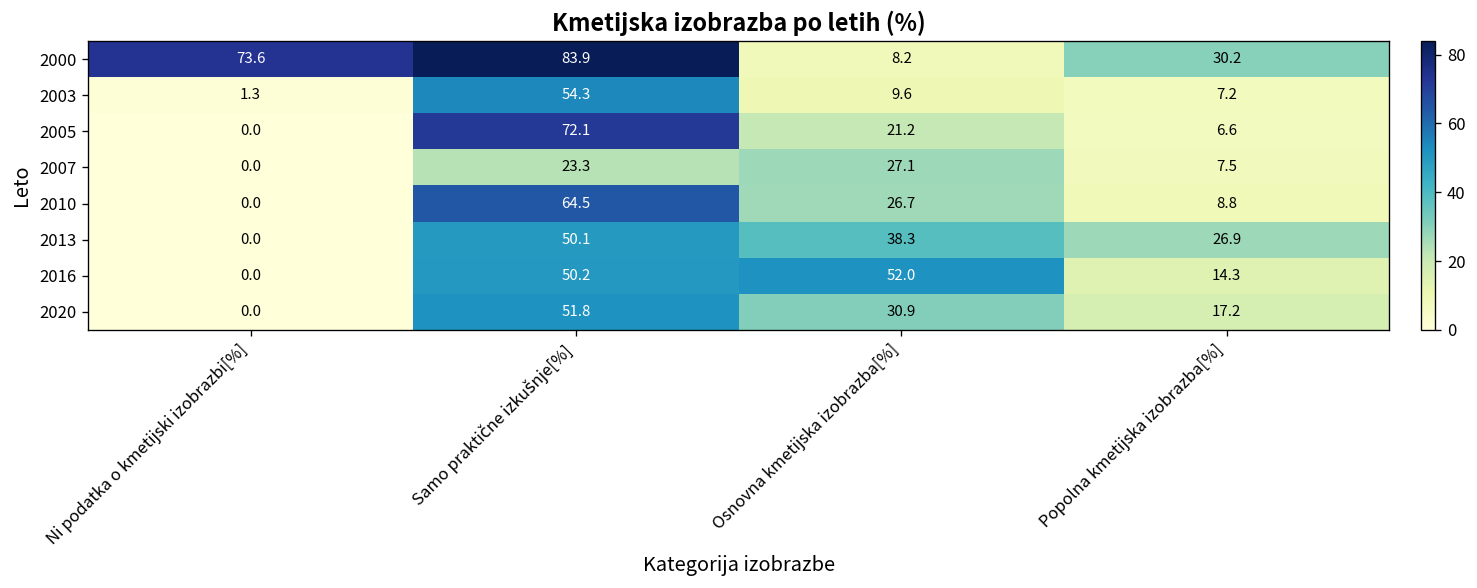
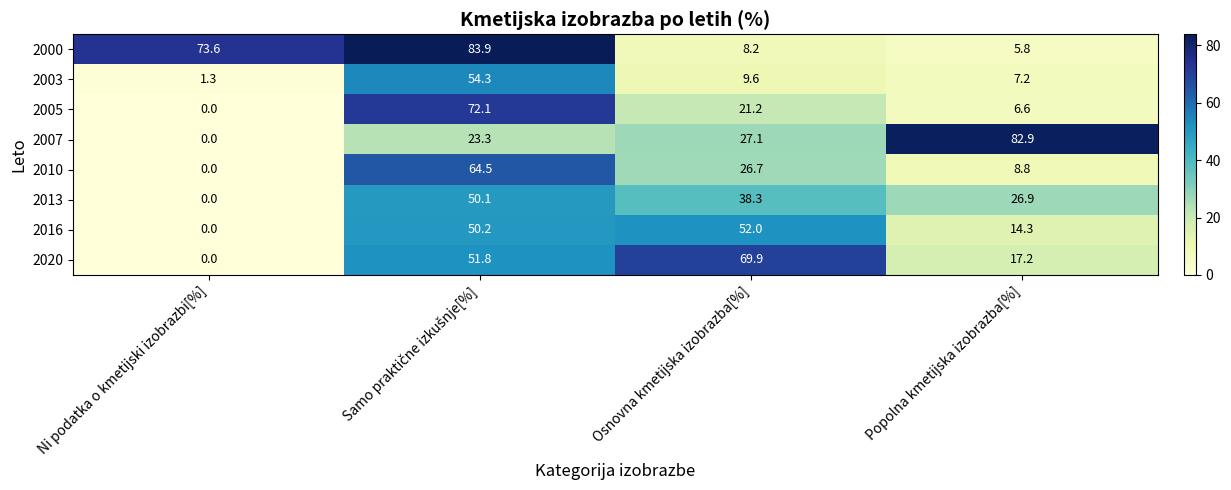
  {
    "2000": {
      "Ni podatka o kmetijski izobrazbi[%]": 73.6,
      "Samo praktične izkušnje[%]": 83.9,
      "Osnovna kmetijska izobrazba[%]": 8.2,
-     "Popolna kmetijska izobrazba[%]": 30.2
+     "Popolna kmetijska izobrazba[%]": 5.8
    },
    "2003": {
      "Ni podatka o kmetijski izobrazbi[%]": 1.3,
      "Samo praktične izkušnje[%]": 54.3,
      "Osnovna kmetijska izobrazba[%]": 9.6,
      "Popolna kmetijska izobrazba[%]": 7.2
    },
    "2005": {
      "Ni podatka o kmetijski izobrazbi[%]": 0.0,
      "Samo praktične izkušnje[%]": 72.1,
      "Osnovna kmetijska izobrazba[%]": 21.2,
      "Popolna kmetijska izobrazba[%]": 6.6
    },
    "2007": {
      "Ni podatka o kmetijski izobrazbi[%]": 0.0,
      "Samo praktične izkušnje[%]": 23.3,
      "Osnovna kmetijska izobrazba[%]": 27.1,
-     "Popolna kmetijska izobrazba[%]": 7.5
+     "Popolna kmetijska izobrazba[%]": 82.9
    },
    "2010": {
      "Ni podatka o kmetijski izobrazbi[%]": 0.0,
      "Samo praktične izkušnje[%]": 64.5,
      "Osnovna kmetijska izobrazba[%]": 26.7,
      "Popolna kmetijska izobrazba[%]": 8.8
    },
    "2013": {
      "Ni podatka o kmetijski izobrazbi[%]": 0.0,
      "Samo praktične izkušnje[%]": 50.1,
      "Osnovna kmetijska izobrazba[%]": 38.3,
      "Popolna kmetijska izobrazba[%]": 26.9
    },
    "2016": {
      "Ni podatka o kmetijski izobrazbi[%]": 0.0,
      "Samo praktične izkušnje[%]": 50.2,
      "Osnovna kmetijska izobrazba[%]": 52.0,
      "Popolna kmetijska izobrazba[%]": 14.3
    },
    "2020": {
      "Ni podatka o kmetijski izobrazbi[%]": 0.0,
      "Samo praktične izkušnje[%]": 51.8,
-     "Osnovna kmetijska izobrazba[%]": 30.9,
+     "Osnovna kmetijska izobrazba[%]": 69.9,
      "Popolna kmetijska izobrazba[%]": 17.2
    }
  }
